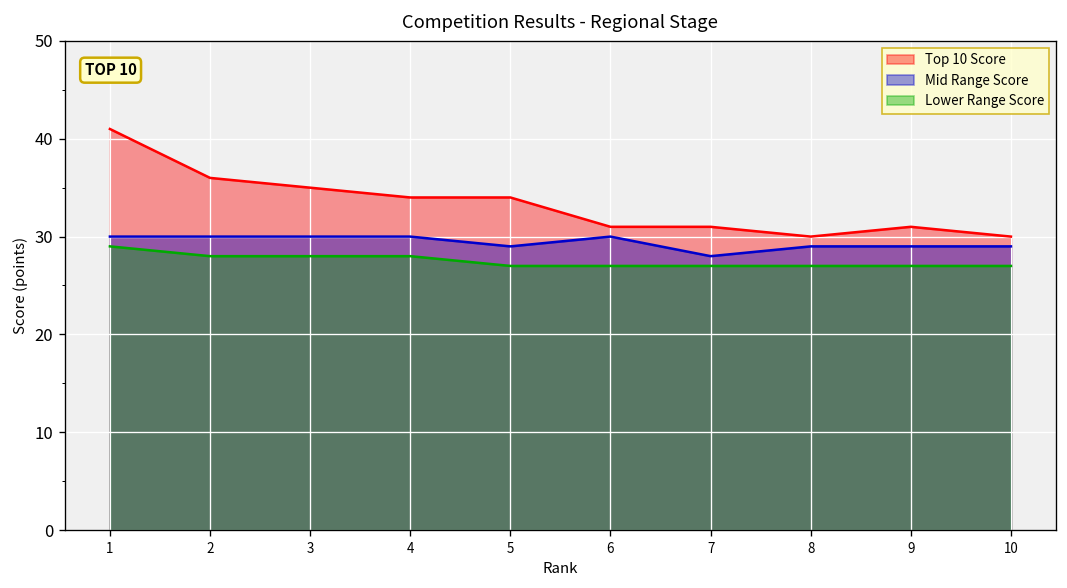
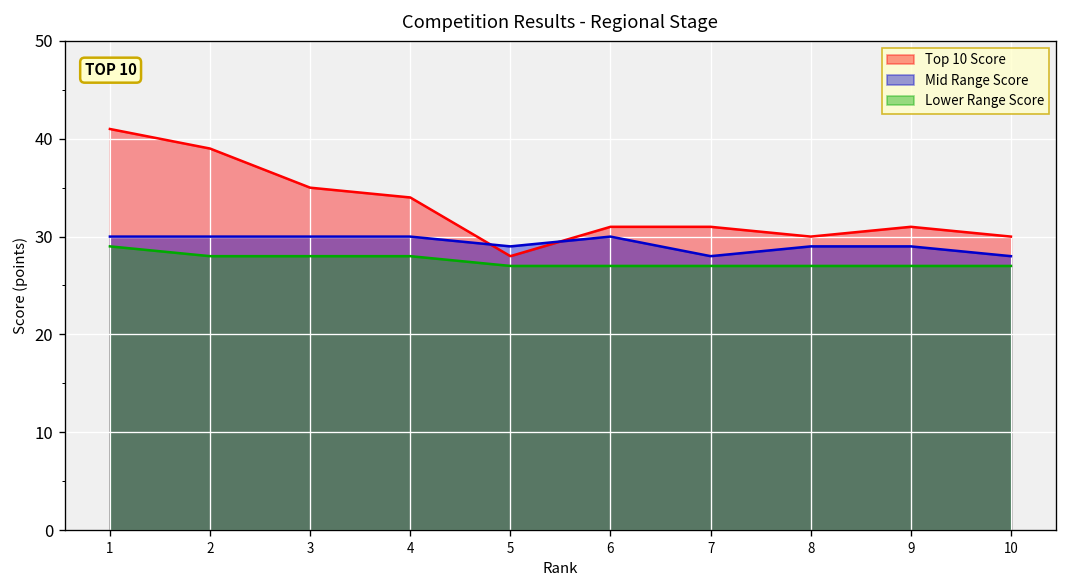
  {
    "Top 10 Score": {
      "1": 41,
-     "2": 36,
+     "2": 39,
      "3": 35,
      "4": 34,
-     "5": 34,
+     "5": 28,
      "6": 31,
      "7": 31,
      "8": 30,
      "9": 31,
      "10": 30
    },
    "Mid Range Score": {
      "1": 30,
      "2": 30,
      "3": 30,
      "4": 30,
      "5": 29,
      "6": 30,
      "7": 28,
      "8": 29,
      "9": 29,
-     "10": 29
+     "10": 28
    },
    "Lower Range Score": {
      "1": 29,
      "2": 28,
      "3": 28,
      "4": 28,
      "5": 27,
      "6": 27,
      "7": 27,
      "8": 27,
      "9": 27,
      "10": 27
    }
  }
